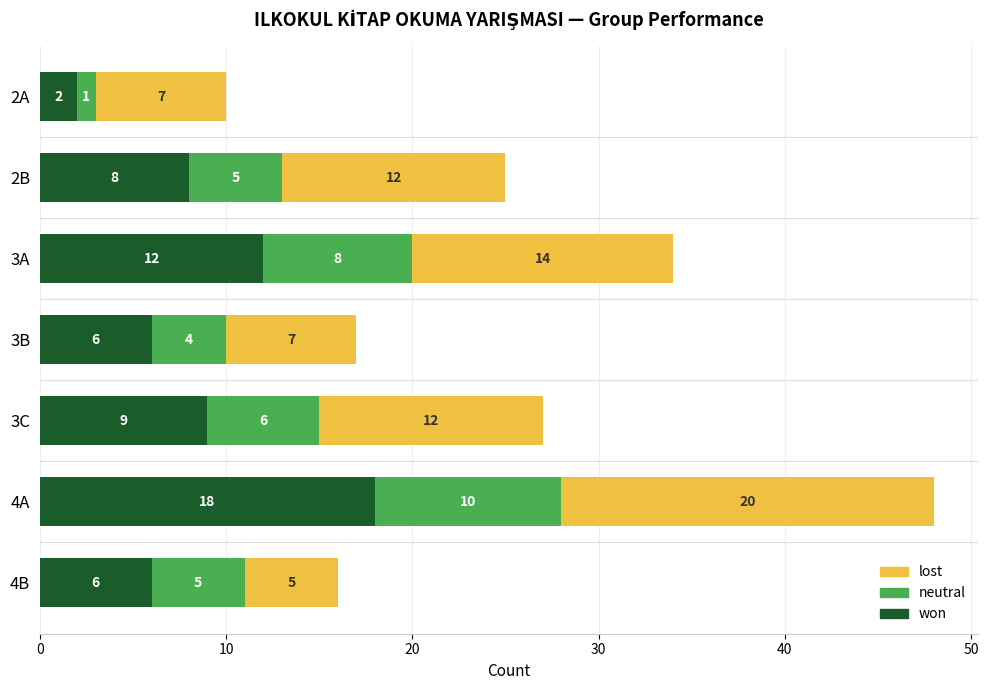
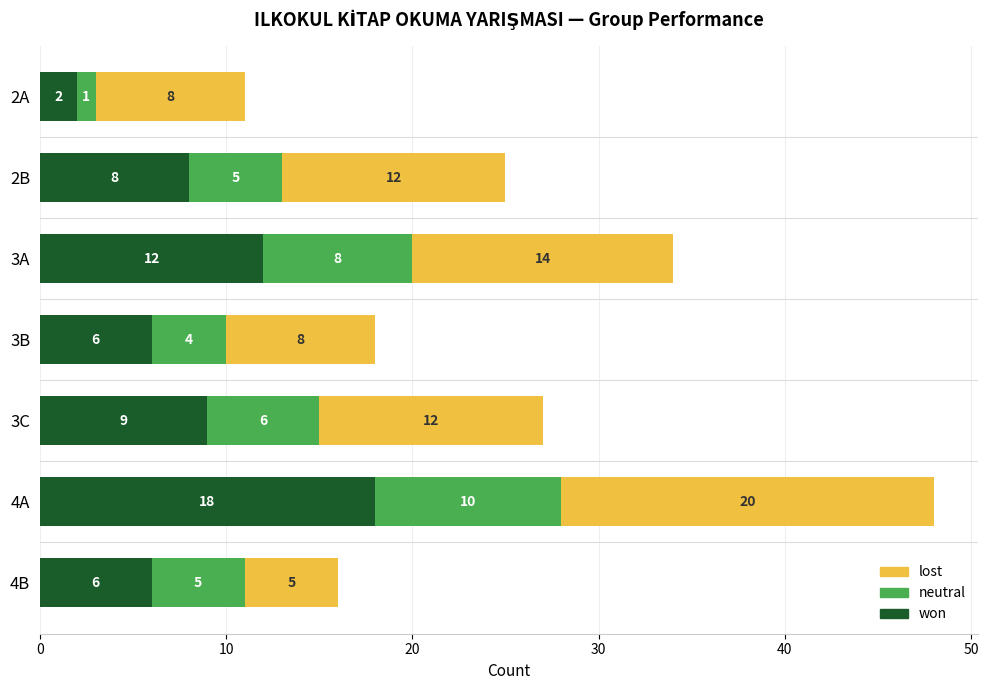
  {
    "won": {
      "2A": 2,
      "2B": 8,
      "3A": 12,
      "3B": 6,
      "3C": 9,
      "4A": 18,
      "4B": 6
    },
    "neutral": {
      "2A": 1,
      "2B": 5,
      "3A": 8,
      "3B": 4,
      "3C": 6,
      "4A": 10,
      "4B": 5
    },
    "lost": {
-     "2A": 7,
+     "2A": 8,
      "2B": 12,
      "3A": 14,
-     "3B": 7,
+     "3B": 8,
      "3C": 12,
      "4A": 20,
      "4B": 5
    }
  }
